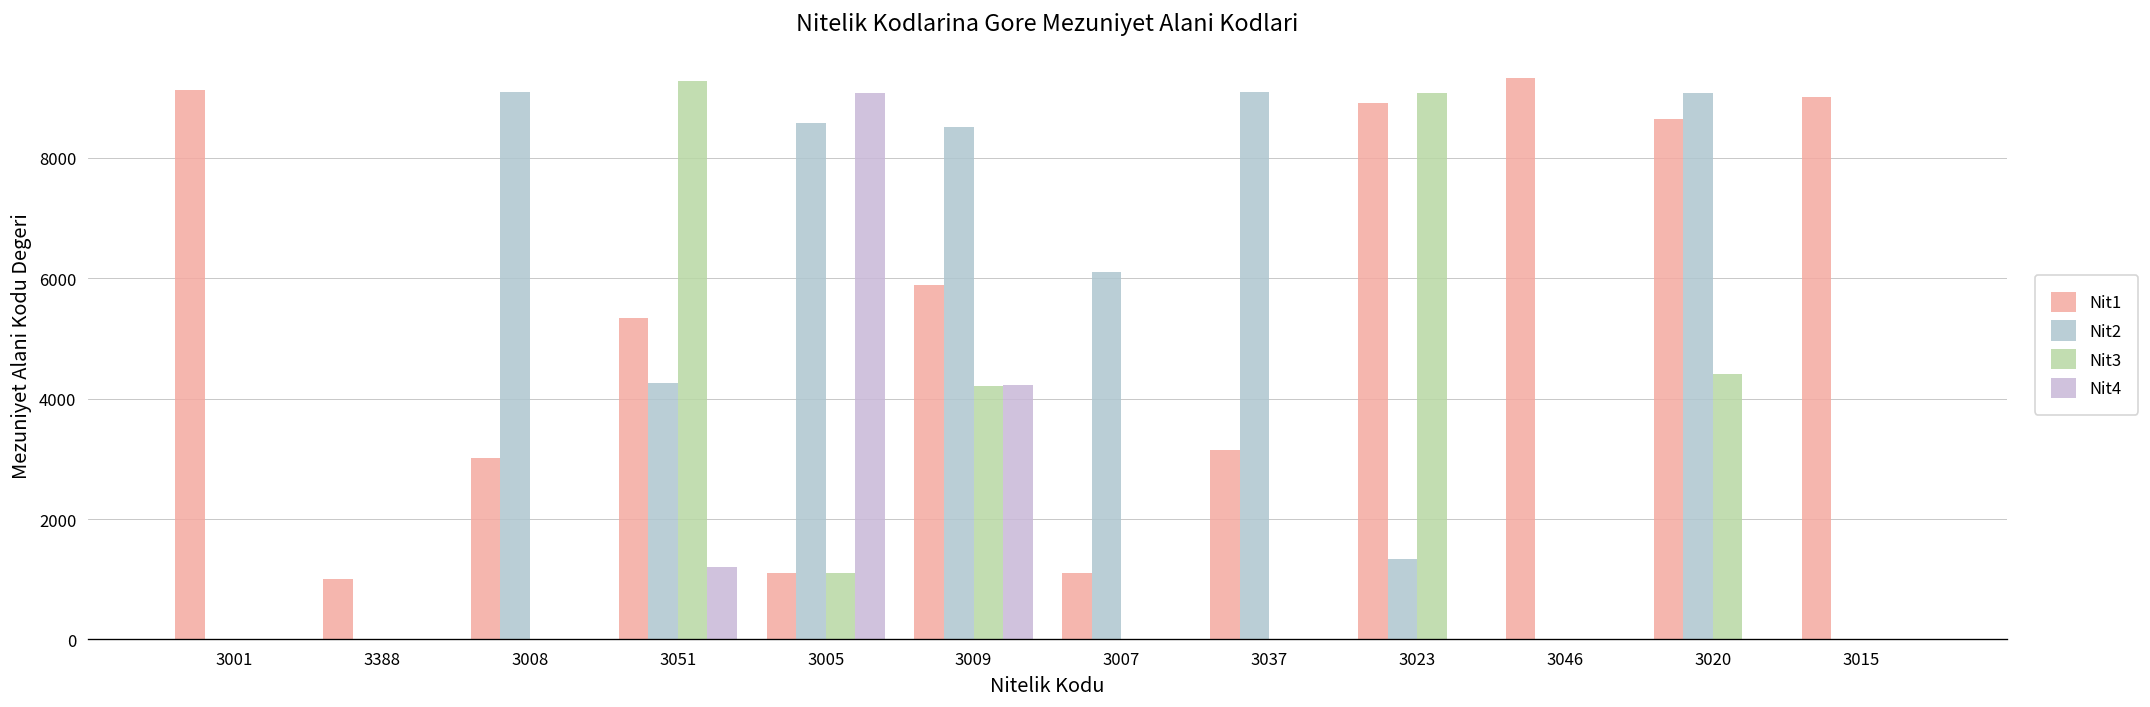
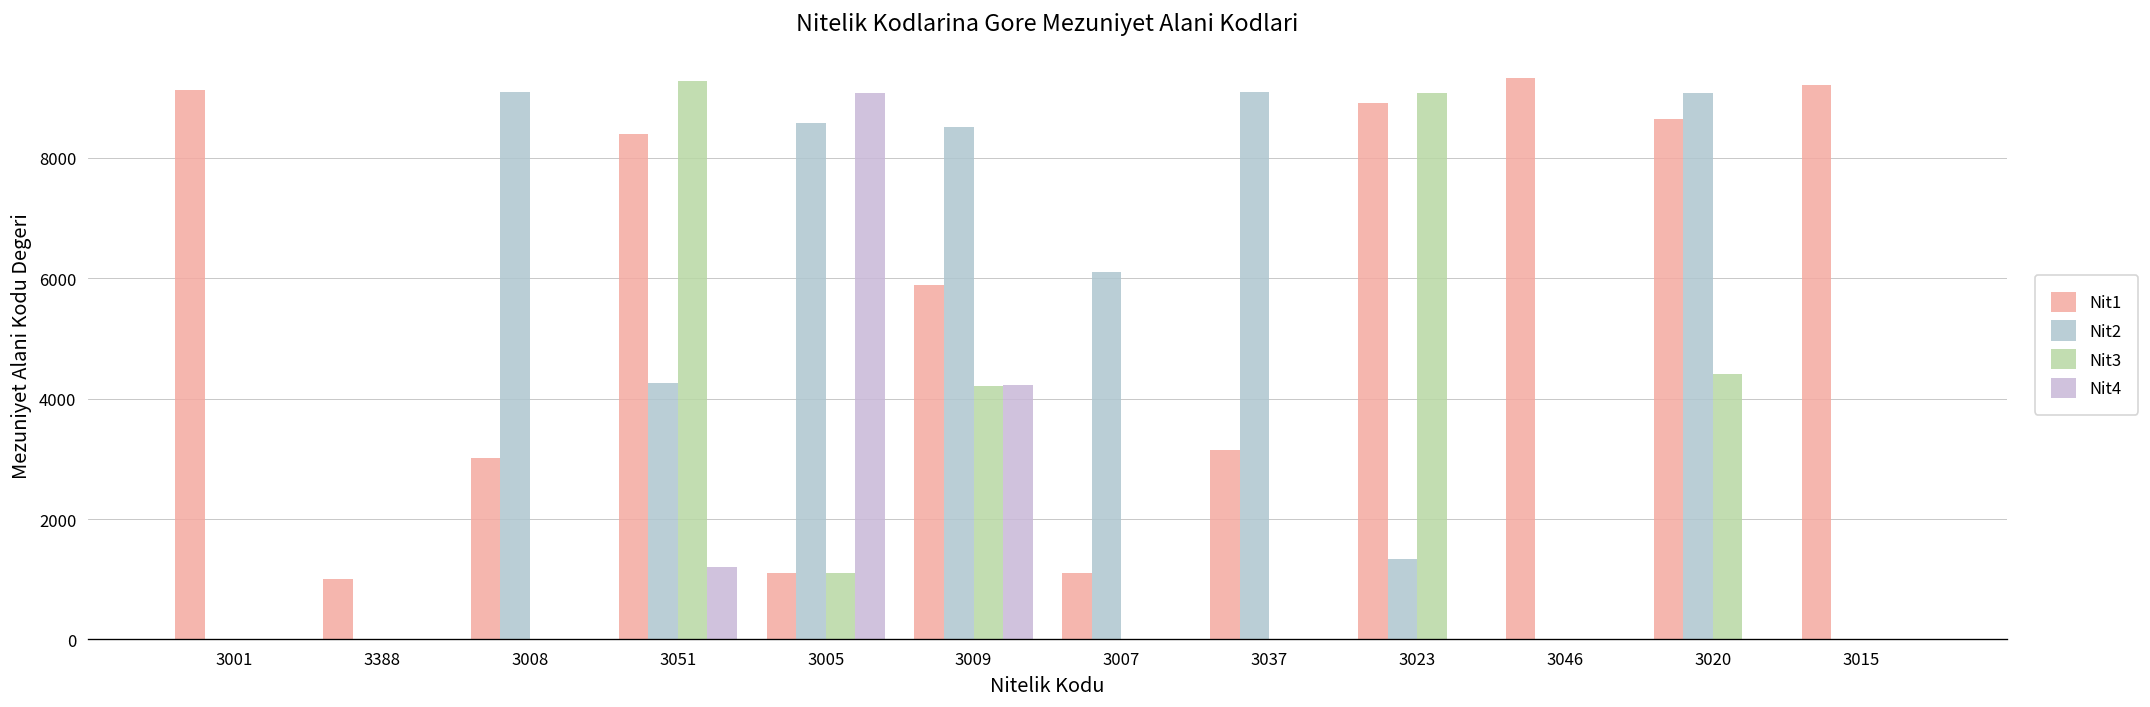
  {
    "Nit1": {
      "3001": 9100,
      "3388": 1000,
      "3008": 3000,
-     "3051": 5300,
+     "3051": 8400,
      "3005": 1100,
      "3009": 5900,
      "3007": 1100,
      "3037": 3100,
      "3023": 8900,
      "3046": 9300,
      "3020": 8600,
-     "3015": 9000
+     "3015": 9200
    }
  }
